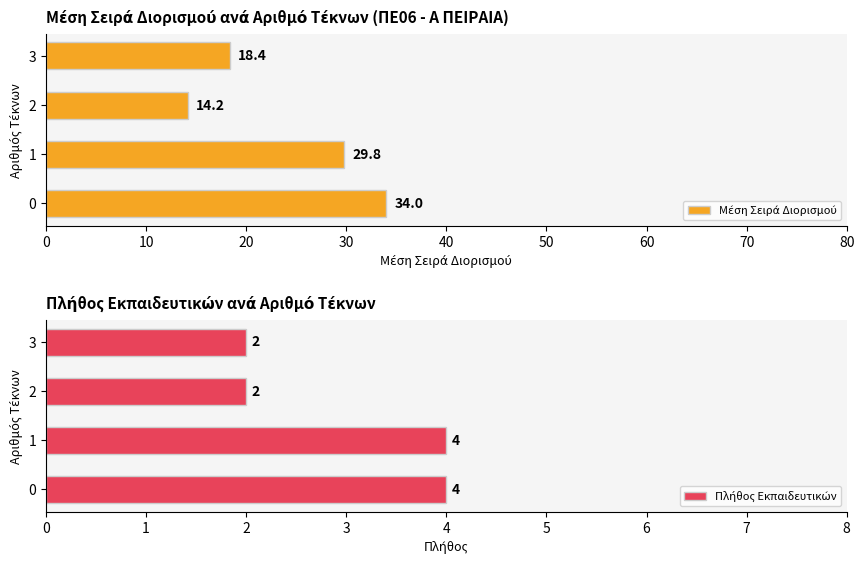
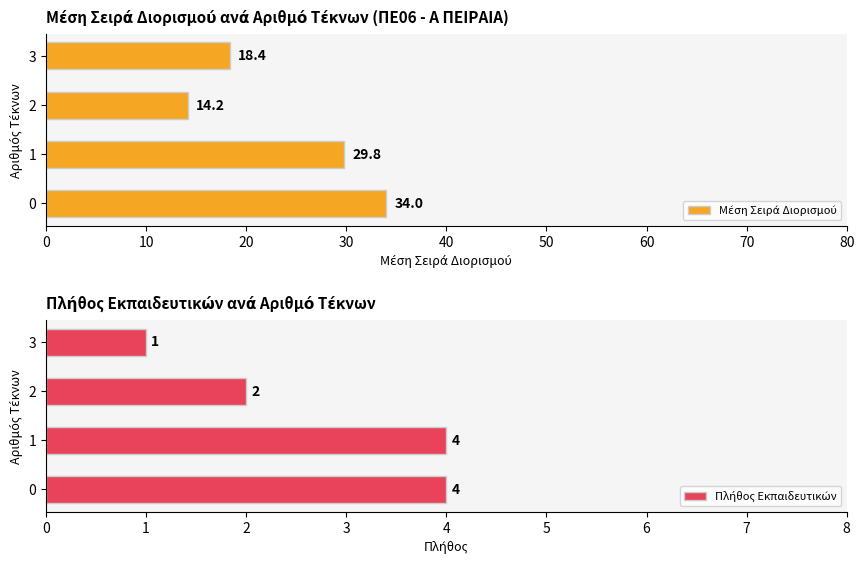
  {
    "Μέση Σειρά Διορισμού ανά Αριθμό Τέκνων (ΠΕ06 - Α ΠΕΙΡΑΙΑ)": {
      "3": 18.4,
      "2": 14.2,
      "1": 29.8,
      "0": 34.0
    },
    "Πλήθος Εκπαιδευτικών ανά Αριθμό Τέκνων": {
-     "3": 2,
+     "3": 1,
      "2": 2,
      "1": 4,
      "0": 4
    }
  }
